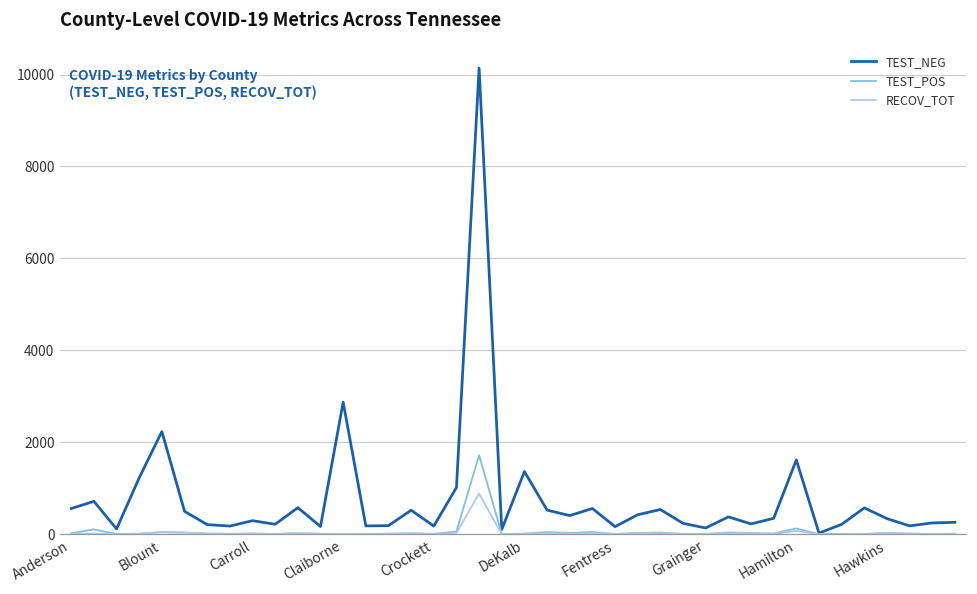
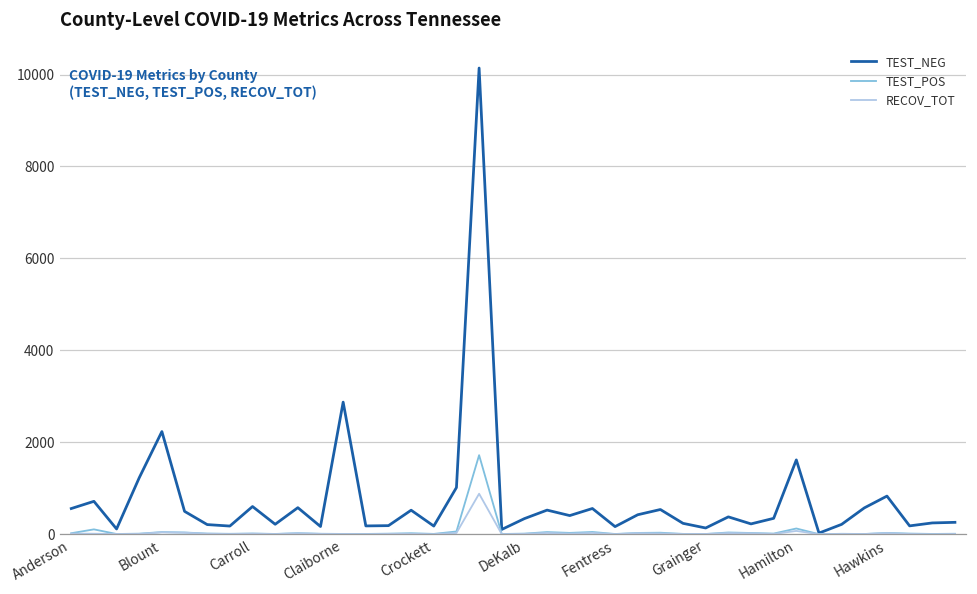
  {
    "TEST_NEG": {
      "Anderson": 600,
      "Blount": 2200,
-     "Carroll": 300,
+     "Carroll": 600,
      "Claiborne": 2900,
      "Crockett": 200,
-     "DeKalb": 1400,
+     "DeKalb": 300,
      "Fentress": 200,
      "Grainger": 100,
      "Hamilton": 1600,
-     "Hawkins": 300
+     "Hawkins": 800
    }
  }
